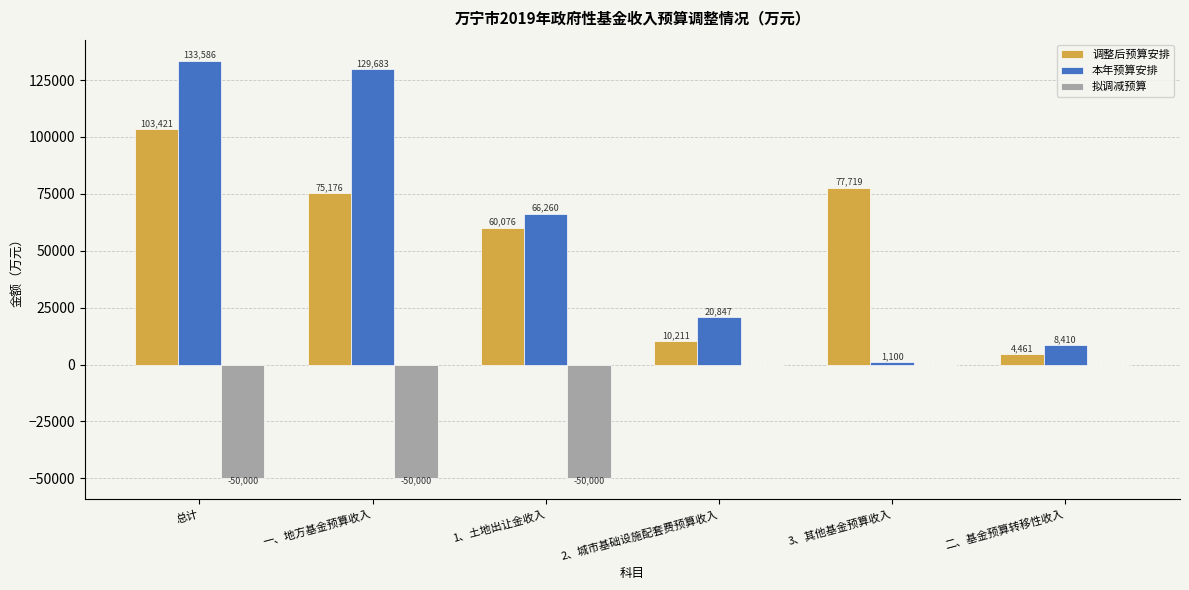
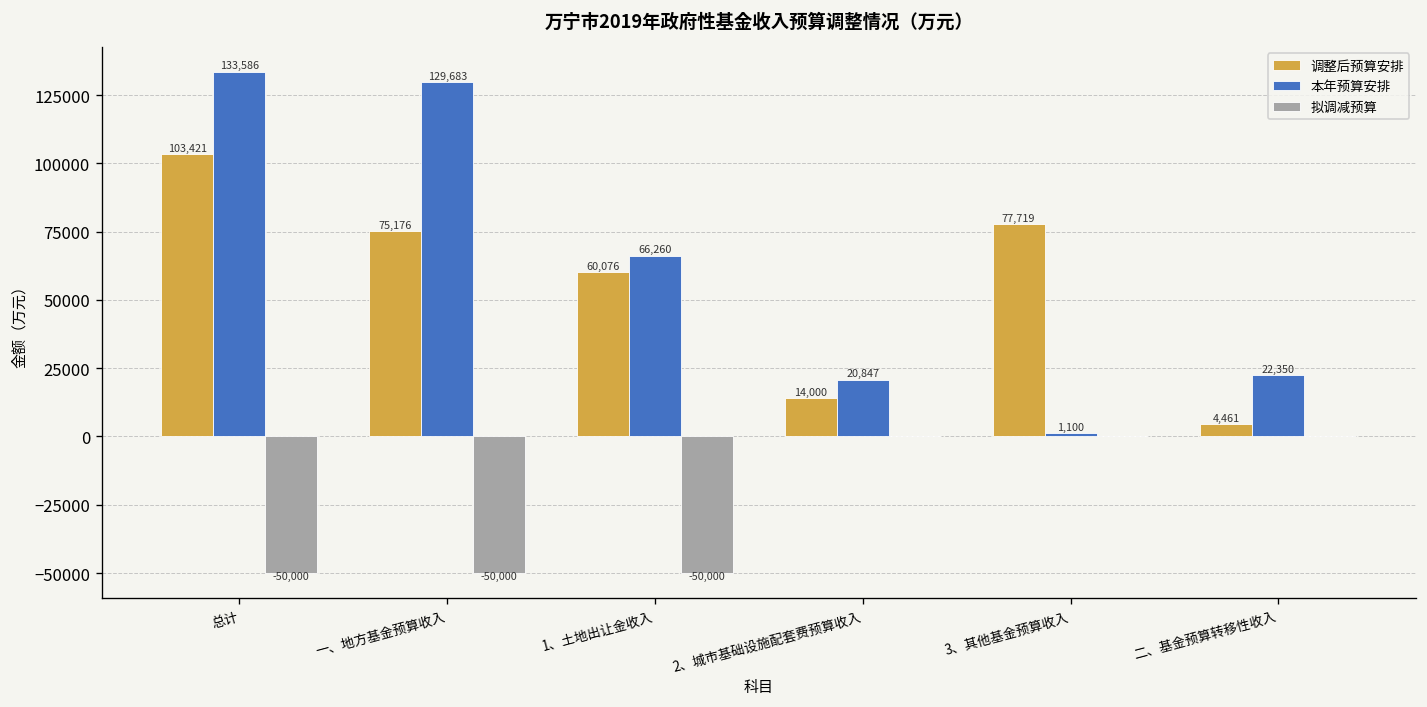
  {
    "调整后预算安排": {
      "总计": "103,421",
      "一、地方基金预算收入": "75,176",
      "1、土地出让金收入": "60,076",
-     "2、城市基础设施配套费预算收入": "10,211",
+     "2、城市基础设施配套费预算收入": "14,000",
      "3、其他基金预算收入": "77,719",
      "二、基金预算转移性收入": "4,461"
    },
    "本年预算安排": {
      "总计": "133,586",
      "一、地方基金预算收入": "129,683",
      "1、土地出让金收入": "66,260",
      "2、城市基础设施配套费预算收入": "20,847",
      "3、其他基金预算收入": "1,100",
-     "二、基金预算转移性收入": "8,410"
+     "二、基金预算转移性收入": "22,350"
    },
    "拟调减预算": {
      "总计": "-50,000",
      "一、地方基金预算收入": "-50,000",
      "1、土地出让金收入": "-50,000"
    }
  }
